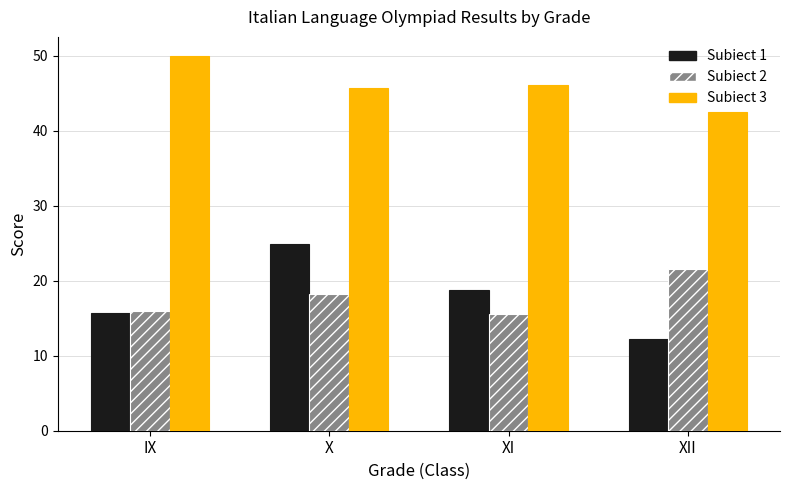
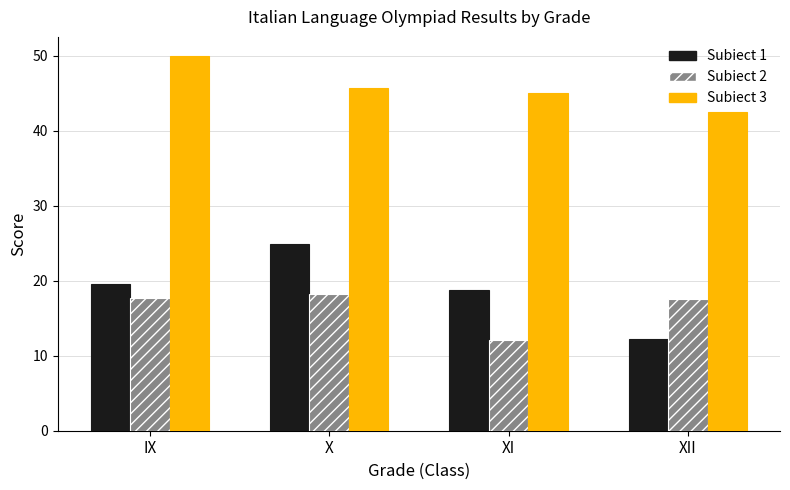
  {
    "Subiect 1": {
-     "IX": 16,
+     "IX": 20,
      "X": 25,
      "XI": 19,
      "XII": 12
    },
    "Subiect 2": {
-     "IX": 16,
+     "IX": 18,
      "X": 18,
-     "XI": 16,
-     "XII": 22
+     "XI": 12,
+     "XII": 18
    },
    "Subiect 3": {
      "IX": 50,
      "X": 46,
-     "XI": 46,
+     "XI": 45,
      "XII": 43
    }
  }
